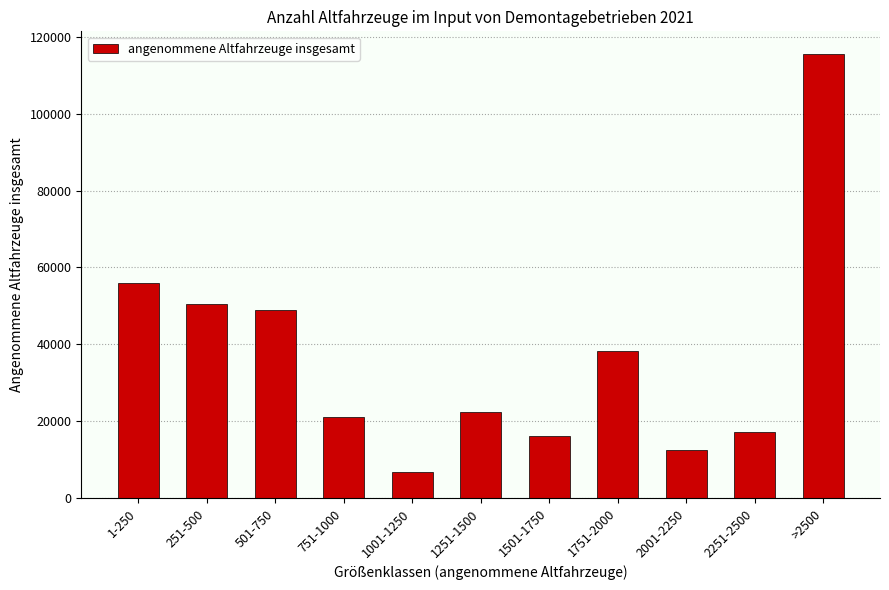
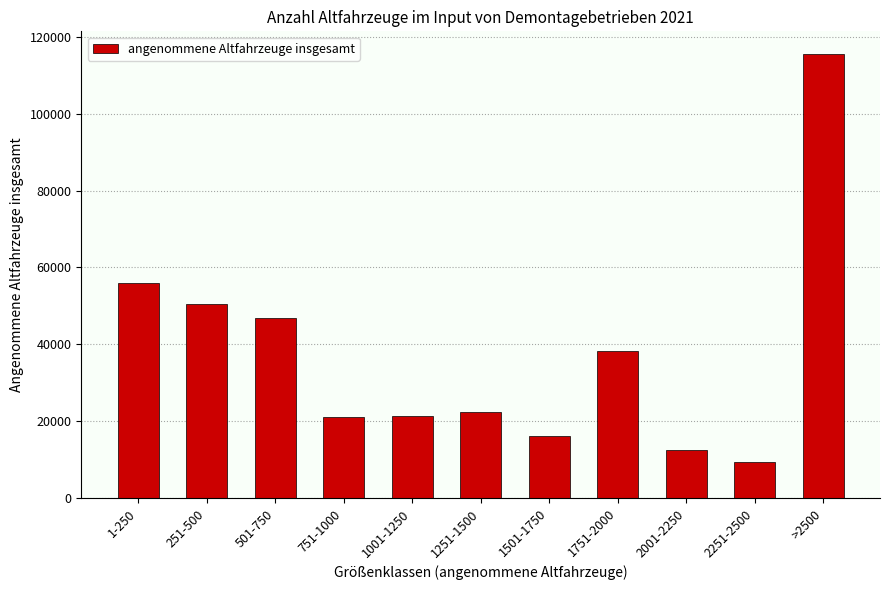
  {
    "1-250": 56000,
    "251-500": 51000,
-   "501-750": 49000,
+   "501-750": 47000,
    "751-1000": 21000,
-   "1001-1250": 7000,
+   "1001-1250": 21000,
    "1251-1500": 22000,
    "1501-1750": 16000,
    "1751-2000": 38000,
    "2001-2250": 13000,
-   "2251-2500": 17000,
+   "2251-2500": 9000,
    ">2500": 116000
  }
